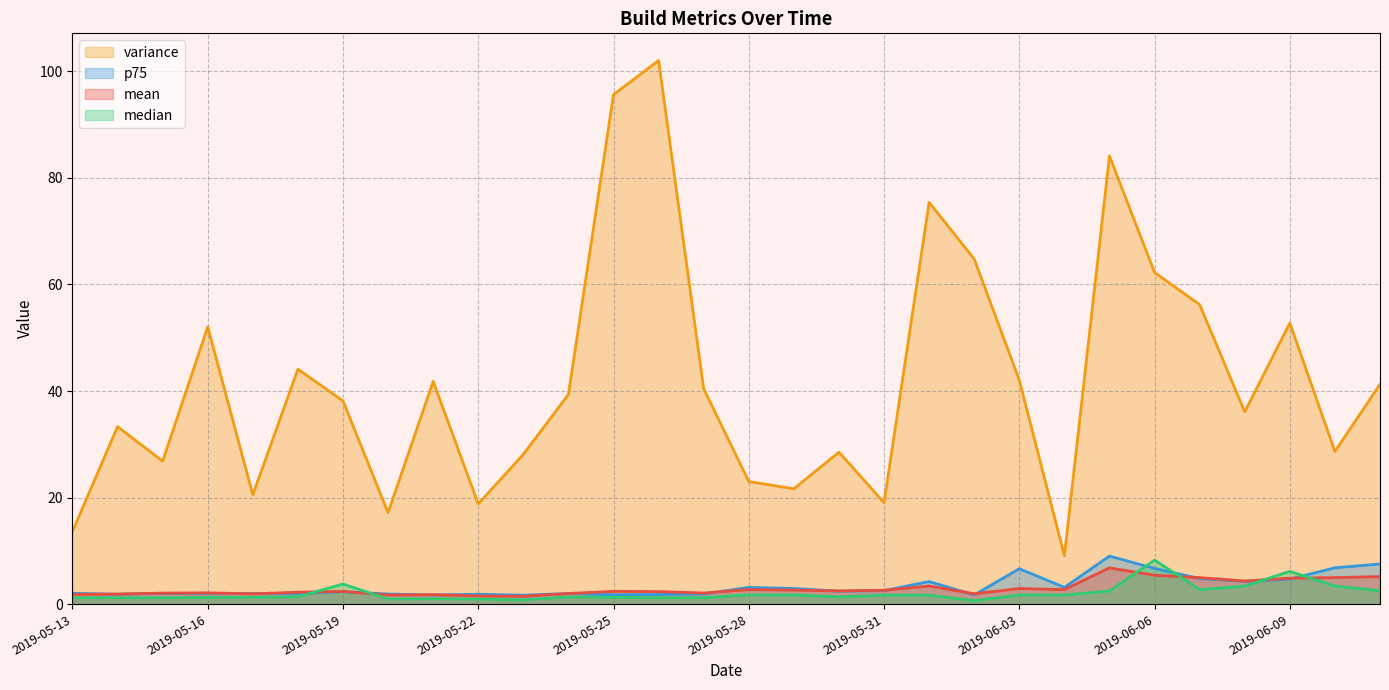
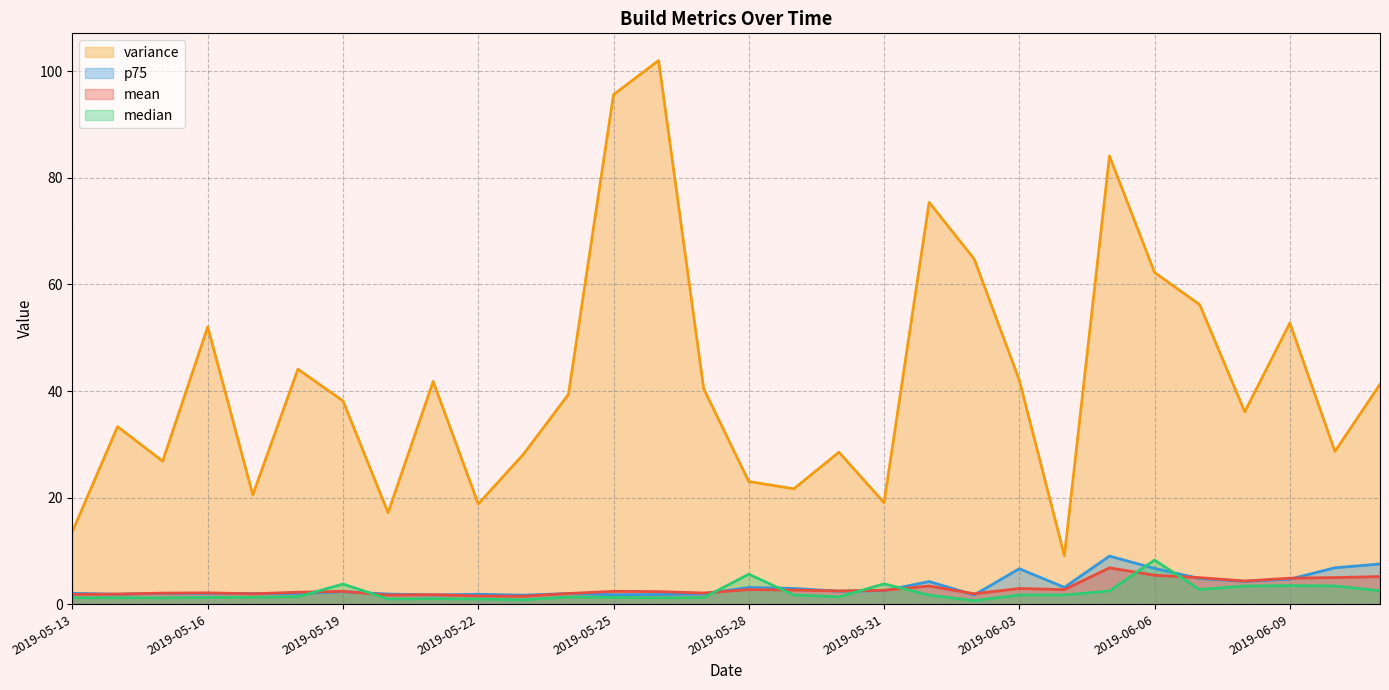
  {
    "p75": {
      "2019-05-25": 2,
      "2019-06-03": 7,
      "2019-06-06": 7
    },
    "median": {
      "2019-05-13": 1,
      "2019-05-16": 1,
      "2019-05-19": 4,
      "2019-05-22": 1,
      "2019-05-25": 1,
-     "2019-05-28": 2,
-     "2019-05-31": 2,
+     "2019-05-28": 6,
+     "2019-05-31": 4,
      "2019-06-03": 2,
      "2019-06-06": 8,
-     "2019-06-09": 6
+     "2019-06-09": 3
    }
  }
